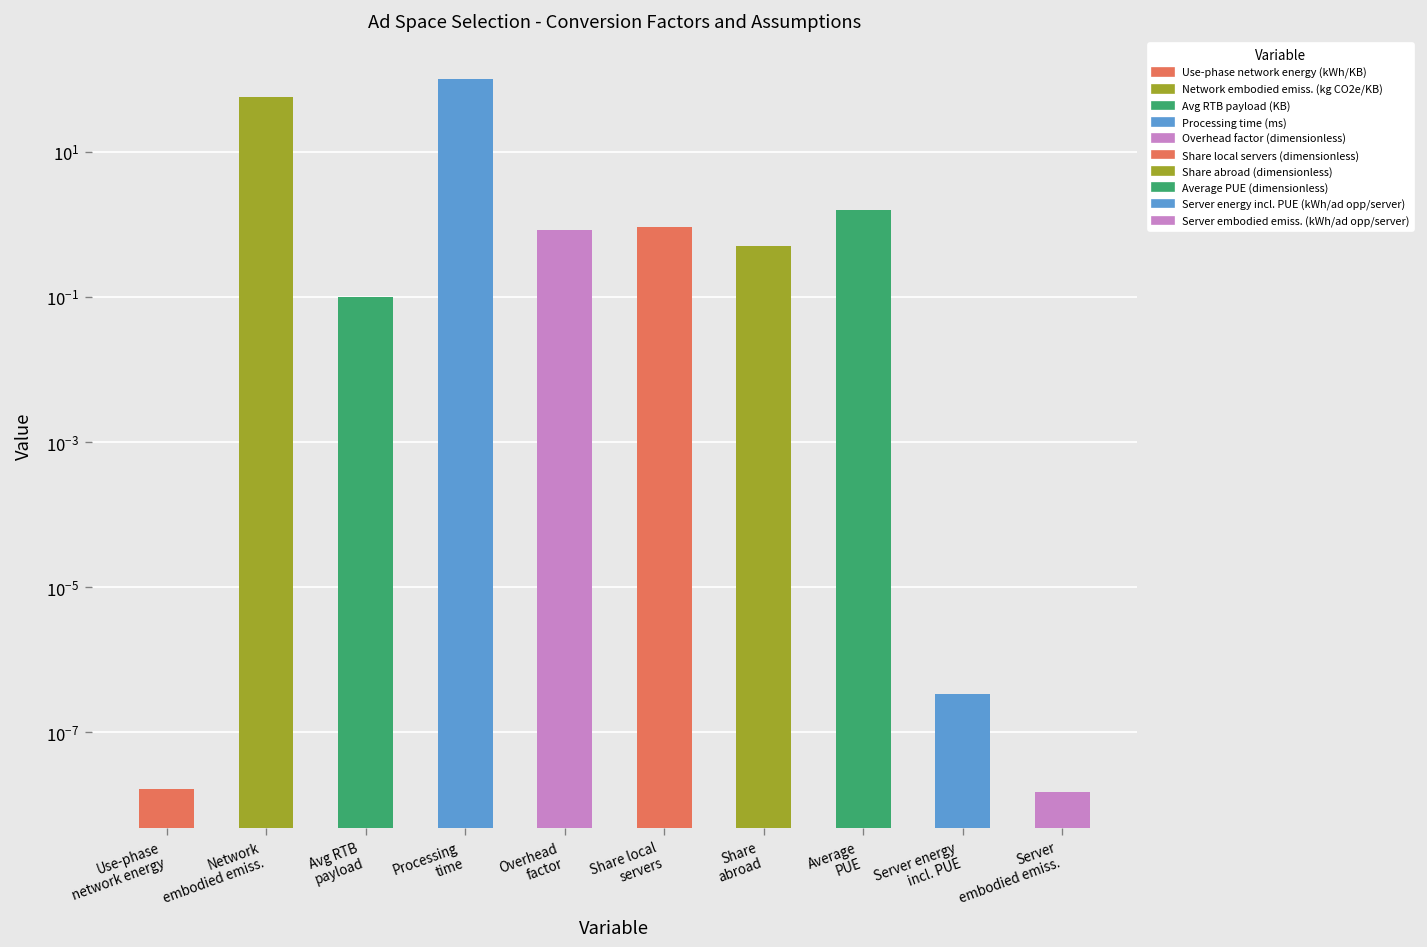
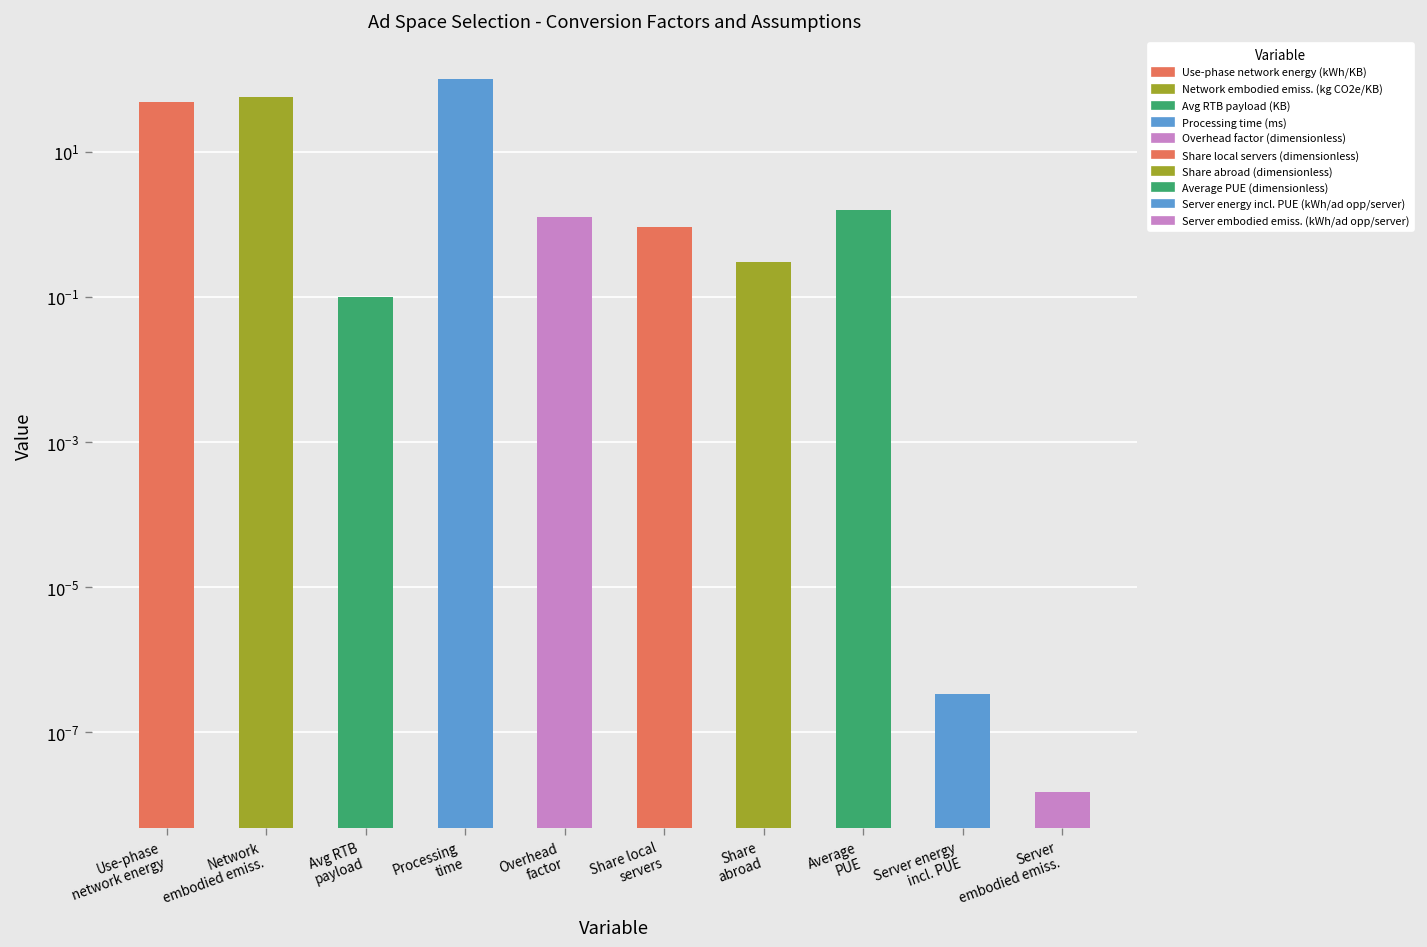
  {
-   "Use-phase network energy": 0,
+   "Use-phase network energy": 50,
    "Network embodied emiss.": 60,
    "Avg RTB payload": 0.1,
    "Processing time": 100,
-   "Overhead factor": 0.8,
+   "Overhead factor": 1.3,
    "Share local servers": 0.9,
-   "Share abroad": 0.5,
+   "Share abroad": 0.3,
    "Average PUE": 1.6,
    "Server energy incl. PUE": 0.0000003,
    "Server embodied emiss.": 0.000000015
  }
